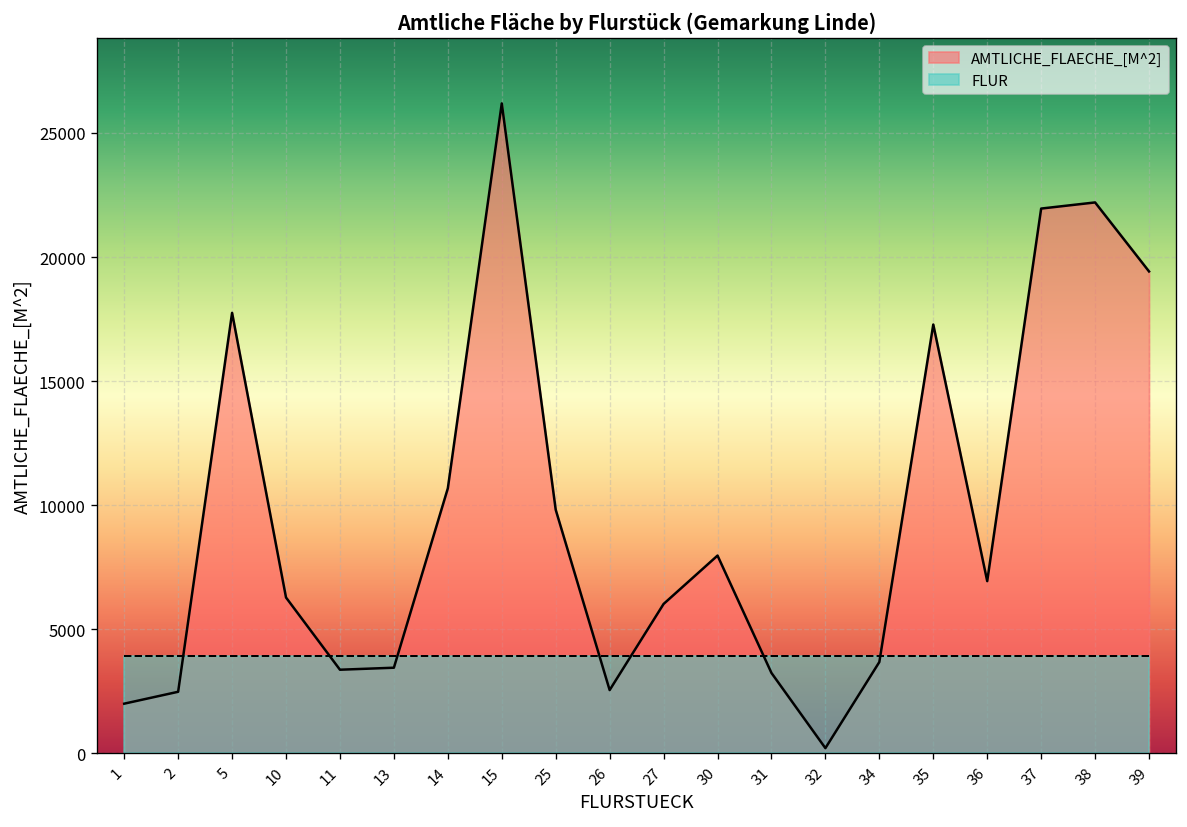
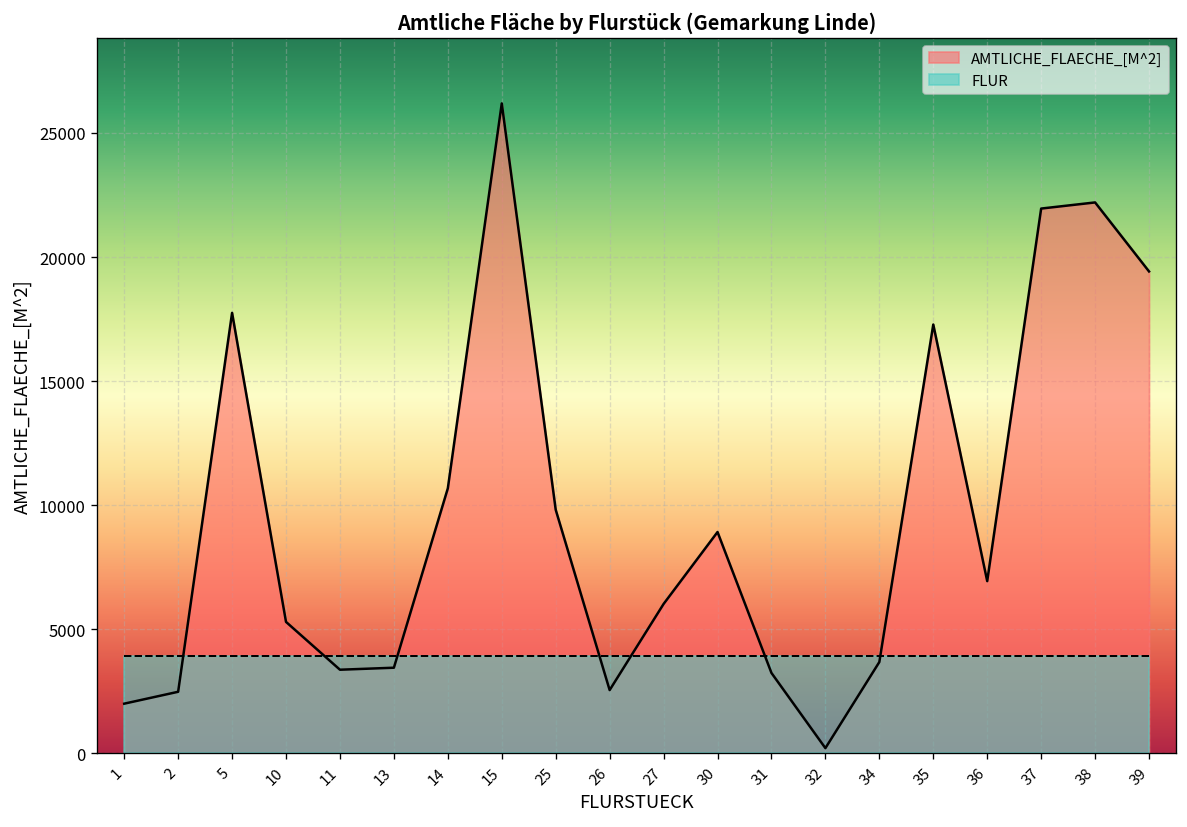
  {
    "AMTLICHE_FLAECHE_[M^2]": {
      "1": 2000,
      "2": 2500,
      "5": 17800,
-     "10": 6300,
+     "10": 5300,
      "11": 3400,
      "13": 3500,
      "14": 10700,
      "15": 26200,
      "25": 9800,
      "26": 2600,
      "27": 6000,
-     "30": 8000,
+     "30": 8900,
      "31": 3200,
      "32": 200,
      "34": 3700,
      "35": 17300,
      "36": 6900,
      "37": 22000,
      "38": 22200,
      "39": 19400
    },
    "FLUR": {
      "1": 3900,
      "2": 3900,
      "5": 3900,
      "10": 3900,
      "11": 3900,
      "13": 3900,
      "14": 3900,
      "15": 3900,
      "25": 3900,
      "26": 3900,
      "27": 3900,
      "30": 3900,
      "31": 3900,
      "32": 3900,
      "34": 3900,
      "35": 3900,
      "36": 3900,
      "37": 3900,
      "38": 3900,
      "39": 3900
    }
  }
